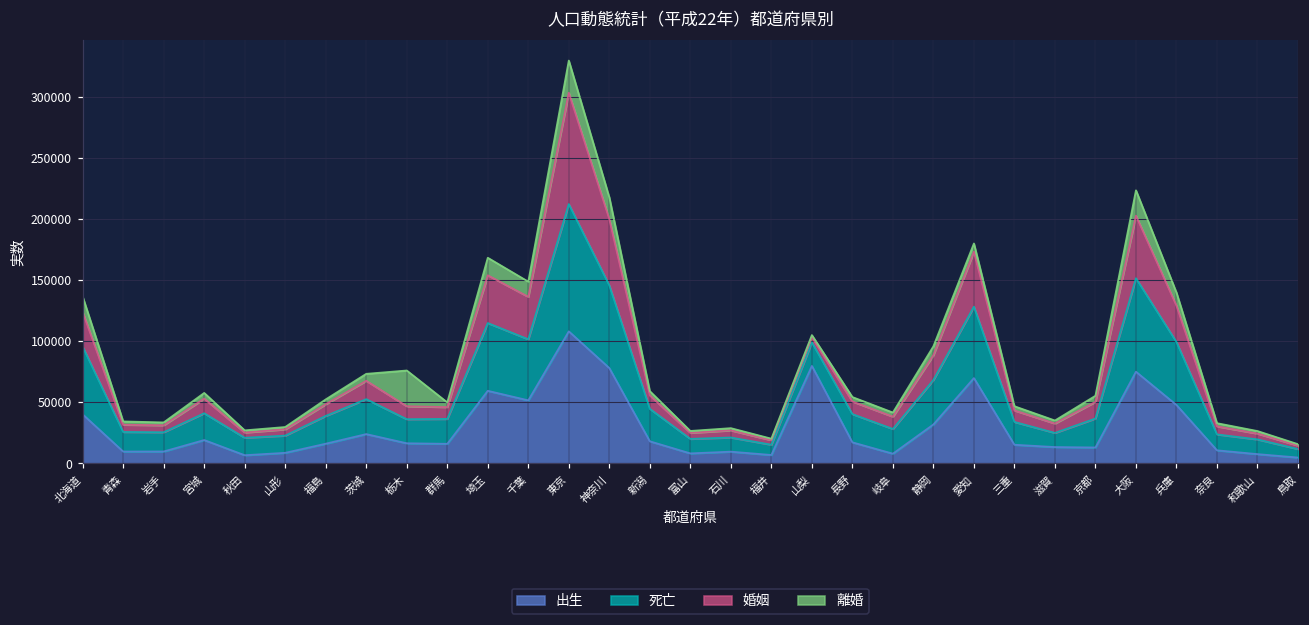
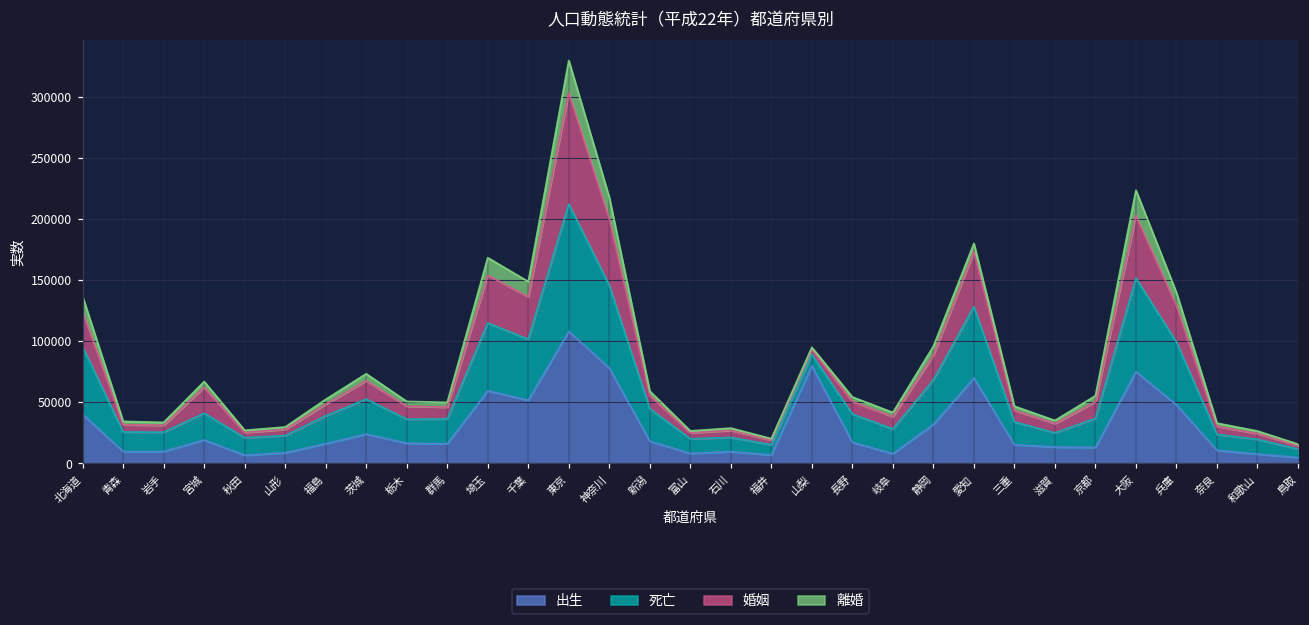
  {
    "出生": {
      "北海道": 40000,
      "青森": 10000,
      "岩手": 10000,
      "宮城": 19000,
      "秋田": 7000,
      "山形": 9000,
      "福島": 16000,
      "茨城": 24000,
      "栃木": 16000,
      "群馬": 16000,
      "埼玉": 59000,
      "千葉": 52000,
      "東京": 108000,
      "神奈川": 78000,
      "新潟": 18000,
      "富山": 8000,
      "石川": 10000,
      "福井": 7000,
      "山梨": 80000,
      "長野": 17000,
      "岐阜": 8000,
      "静岡": 32000,
      "愛知": 70000,
      "三重": 15000,
      "滋賀": 13000,
      "京都": 13000,
      "大阪": 75000,
      "兵庫": 48000,
      "奈良": 11000,
      "和歌山": 8000,
      "鳥取": 5000
    },
    "死亡": {
      "北海道": 55000,
      "青森": 16000,
      "岩手": 16000,
      "宮城": 22000,
      "秋田": 14000,
      "山形": 14000,
      "福島": 23000,
      "茨城": 29000,
      "栃木": 20000,
      "群馬": 20000,
      "埼玉": 55000,
      "千葉": 50000,
      "東京": 104000,
      "神奈川": 68000,
      "新潟": 27000,
      "富山": 12000,
      "石川": 12000,
      "福井": 8000,
-     "山梨": 19000,
+     "山梨": 9000,
      "長野": 23000,
      "岐阜": 20000,
      "静岡": 36000,
      "愛知": 58000,
      "三重": 19000,
      "滋賀": 12000,
      "京都": 24000,
      "大阪": 77000,
      "兵庫": 52000,
      "奈良": 13000,
      "和歌山": 12000,
      "鳥取": 7000
    },
    "婚姻": {
      "北海道": 28000,
      "青森": 6000,
      "岩手": 6000,
-     "宮城": 12000,
+     "宮城": 21000,
      "福島": 10000,
      "茨城": 15000,
      "栃木": 11000,
      "群馬": 10000,
      "埼玉": 39000,
      "千葉": 35000,
      "東京": 91000,
      "神奈川": 54000,
      "新潟": 11000,
      "長野": 10000,
      "岐阜": 10000,
      "静岡": 20000,
      "愛知": 45000,
      "三重": 9000,
      "滋賀": 8000,
      "京都": 14000,
      "大阪": 51000,
      "兵庫": 30000,
      "奈良": 7000
    },
    "離婚": {
      "北海道": 13000,
      "青森": 3000,
      "岩手": 2000,
      "宮城": 5000,
      "福島": 4000,
      "茨城": 6000,
-     "栃木": 29000,
+     "栃木": 4000,
      "群馬": 4000,
      "埼玉": 14000,
      "千葉": 12000,
      "東京": 26000,
      "神奈川": 18000,
      "新潟": 3000,
      "長野": 4000,
      "岐阜": 3000,
      "静岡": 7000,
      "愛知": 7000,
      "三重": 3000,
      "滋賀": 2000,
      "京都": 5000,
      "大阪": 21000,
      "兵庫": 11000,
      "奈良": 3000
    }
  }
